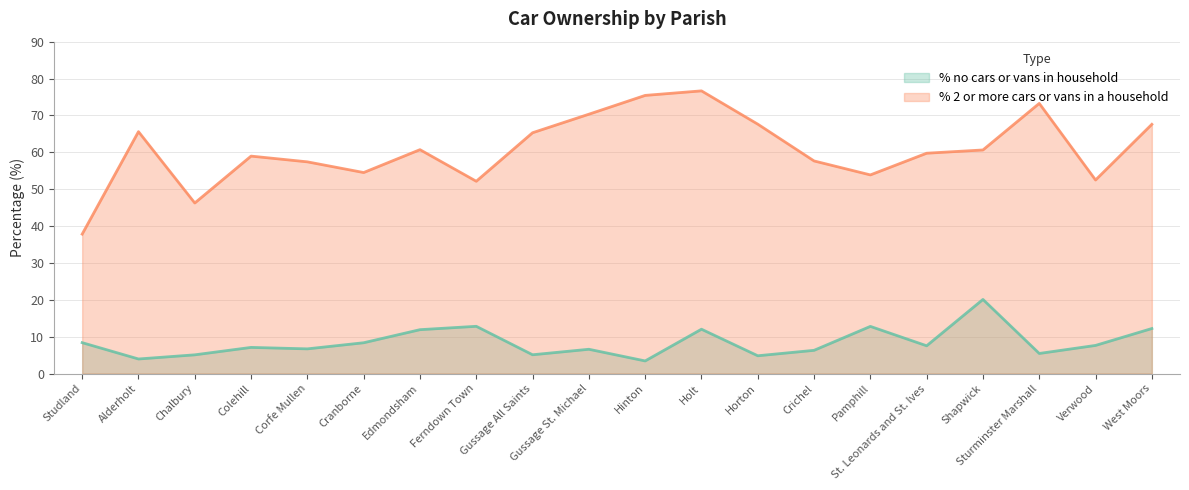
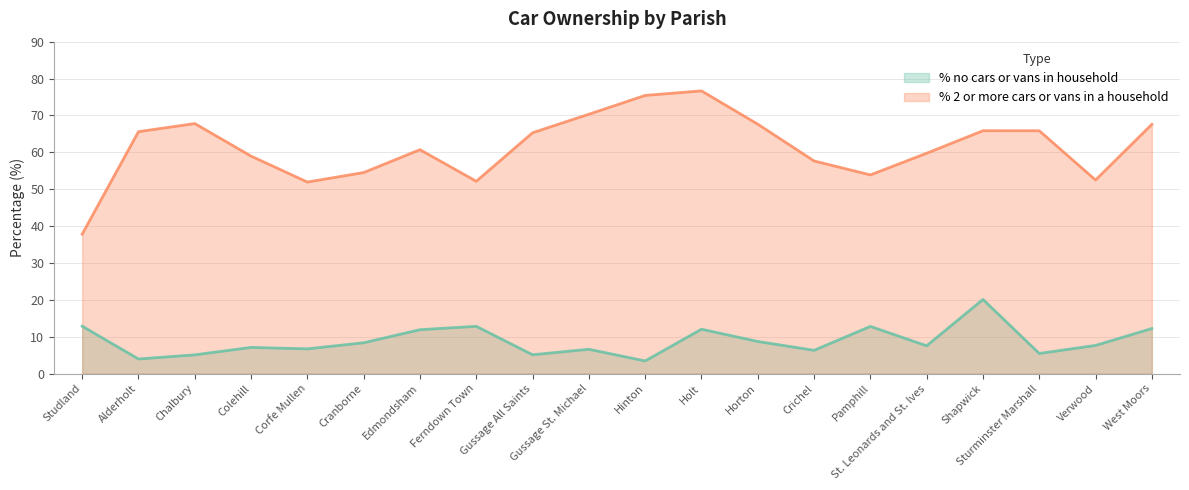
  {
    "% no cars or vans in household": {
-     "Studland": 8,
+     "Studland": 13,
      "Alderholt": 4,
      "Chalbury": 5,
      "Colehill": 7,
      "Corfe Mullen": 7,
      "Cranborne": 8,
      "Edmondsham": 12,
      "Ferndown Town": 13,
      "Gussage All Saints": 5,
      "Gussage St. Michael": 7,
      "Hinton": 3,
      "Holt": 12,
-     "Horton": 5,
+     "Horton": 9,
      "Crichel": 6,
      "Pamphill": 13,
      "St. Leonards and St. Ives": 8,
      "Shapwick": 20,
      "Sturminster Marshall": 5,
      "Verwood": 8,
      "West Moors": 12
    },
    "% 2 or more cars or vans in a household": {
      "Studland": 38,
      "Alderholt": 66,
-     "Chalbury": 46,
+     "Chalbury": 68,
      "Colehill": 59,
-     "Corfe Mullen": 57,
+     "Corfe Mullen": 52,
      "Cranborne": 55,
      "Edmondsham": 61,
      "Ferndown Town": 52,
      "Gussage All Saints": 65,
      "Gussage St. Michael": 70,
      "Hinton": 75,
      "Holt": 77,
      "Horton": 68,
      "Crichel": 58,
      "Pamphill": 54,
      "St. Leonards and St. Ives": 60,
-     "Shapwick": 61,
-     "Sturminster Marshall": 73,
+     "Shapwick": 66,
+     "Sturminster Marshall": 66,
      "Verwood": 52,
      "West Moors": 68
    }
  }
